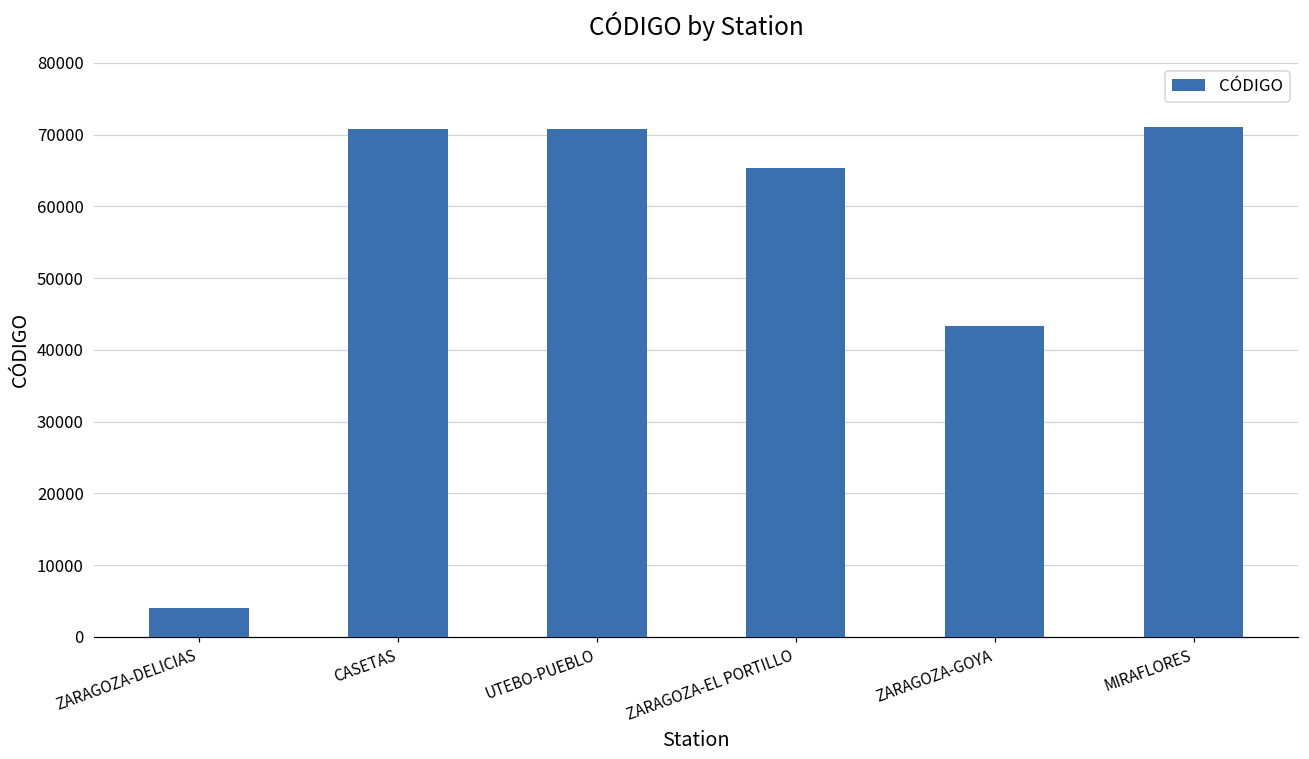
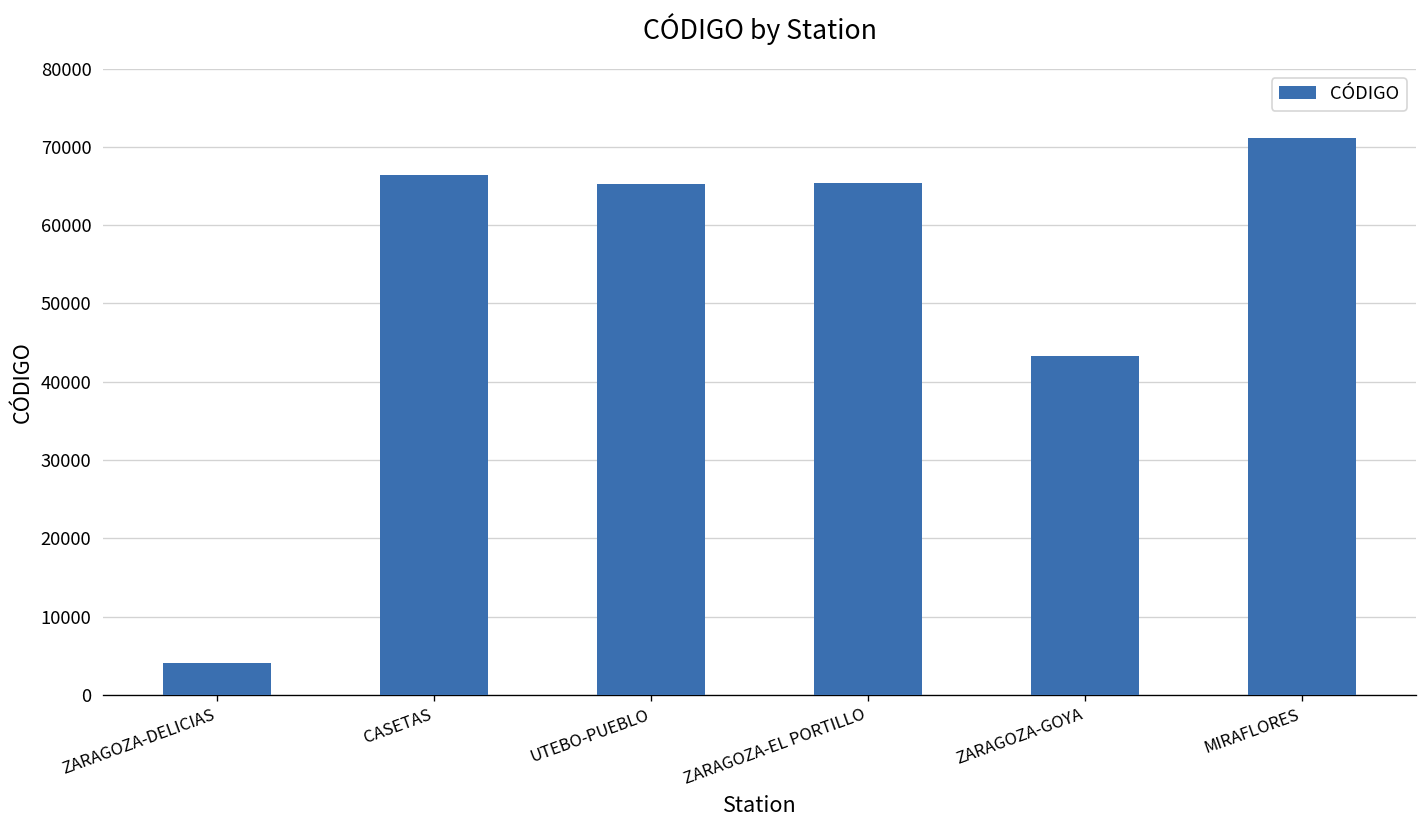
  {
    "ZARAGOZA-DELICIAS": 4000,
-   "CASETAS": 71000,
-   "UTEBO-PUEBLO": 71000,
+   "CASETAS": 66000,
+   "UTEBO-PUEBLO": 65000,
    "ZARAGOZA-EL PORTILLO": 65000,
    "ZARAGOZA-GOYA": 43000,
    "MIRAFLORES": 71000
  }
